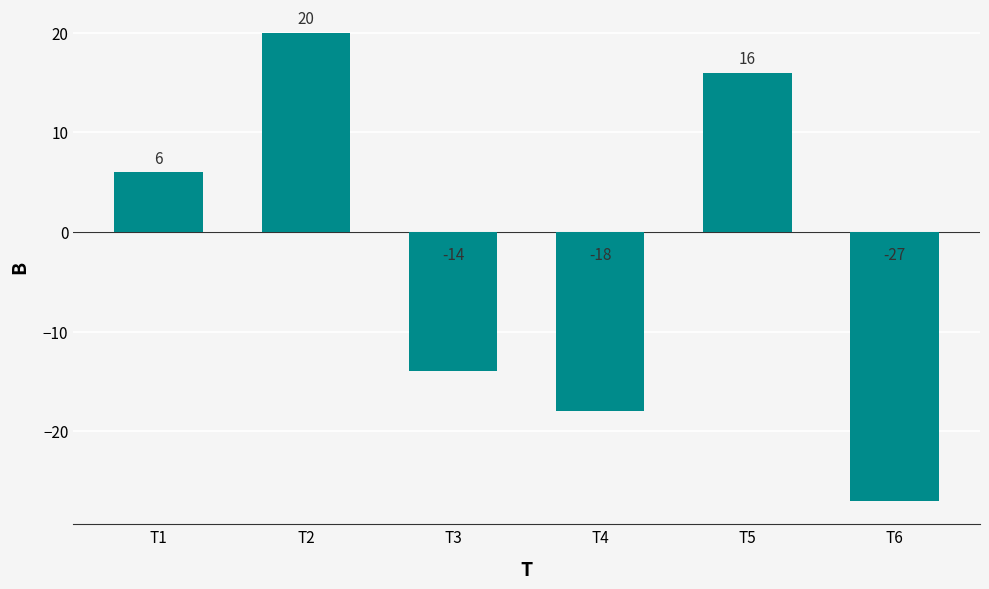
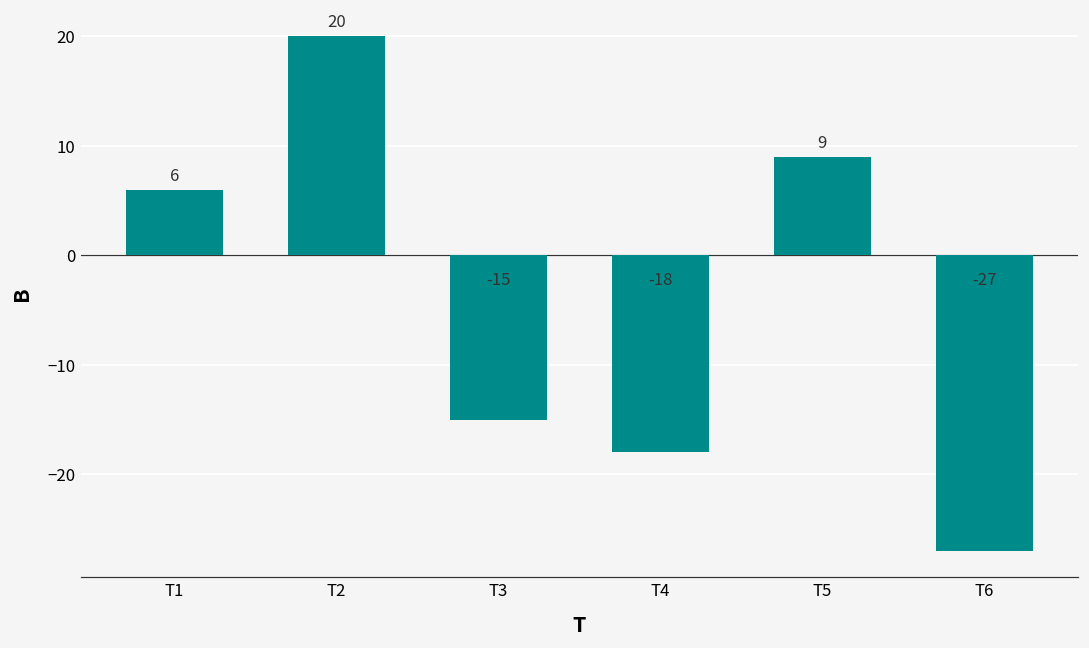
  {
    "T1": 6,
    "T2": 20,
-   "T3": -14,
+   "T3": -15,
    "T4": -18,
-   "T5": 16,
+   "T5": 9,
    "T6": -27
  }
